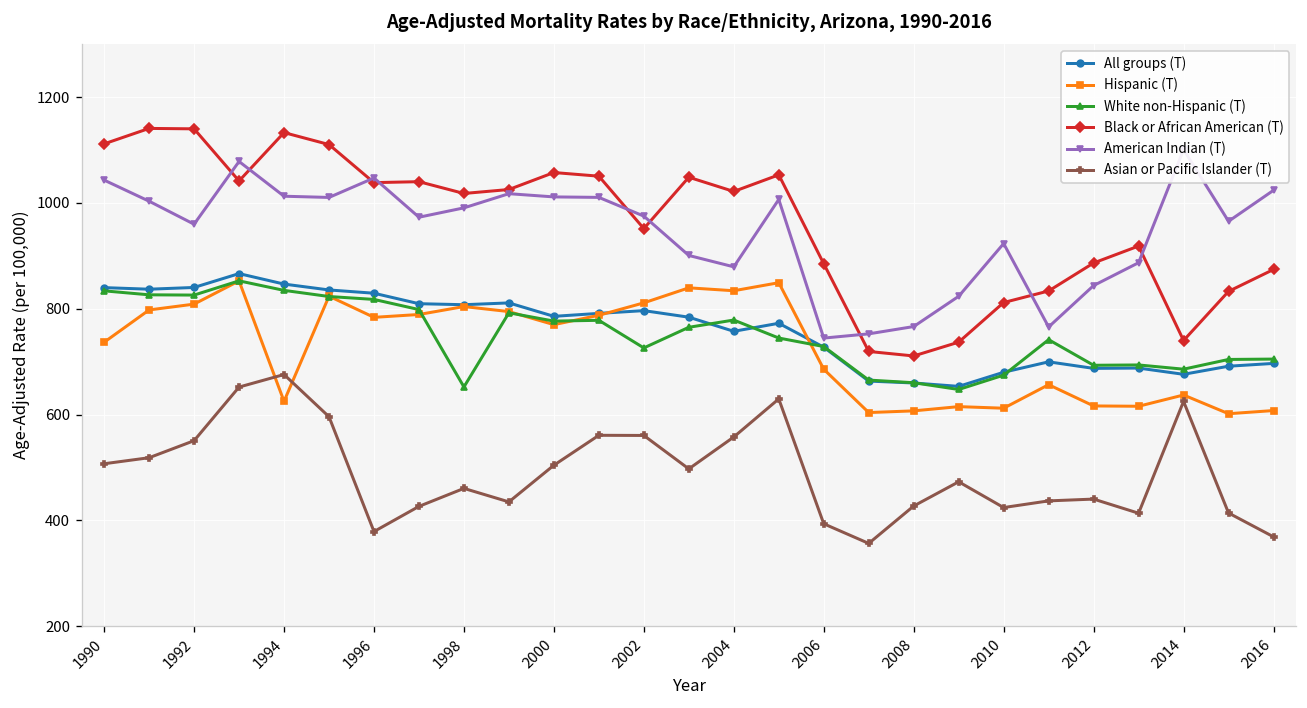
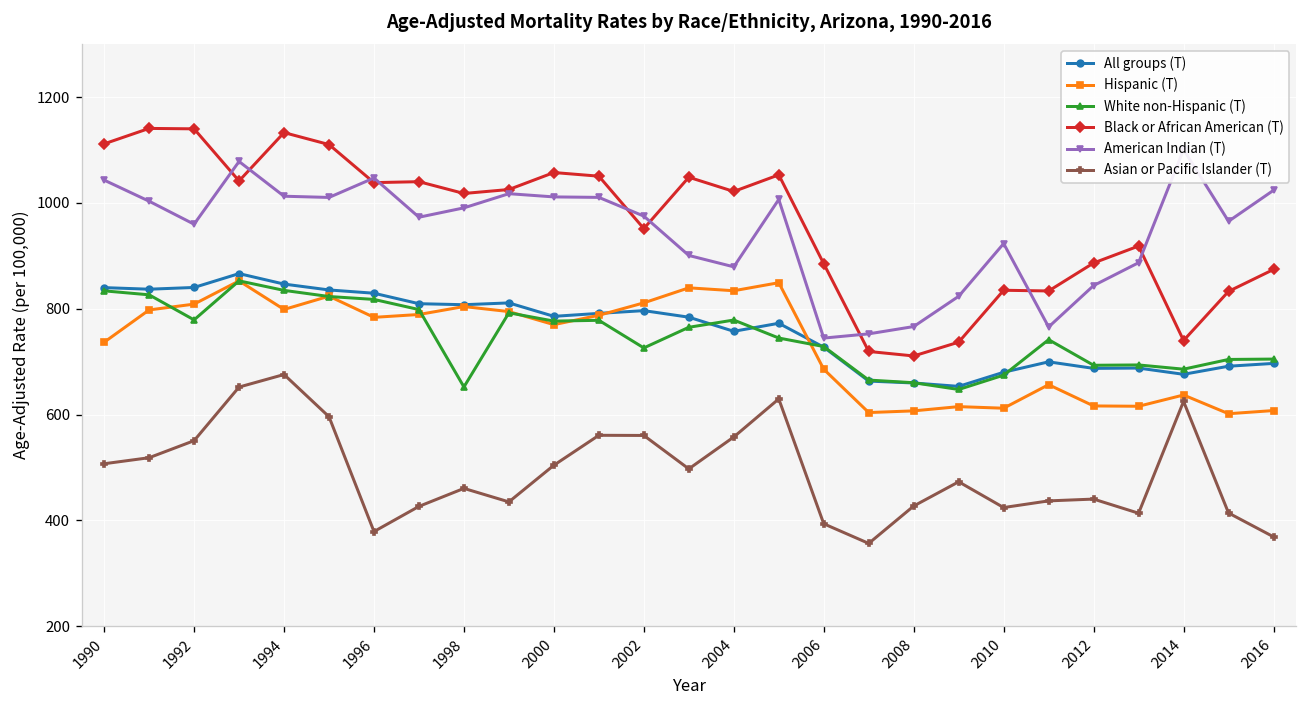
  {
    "All groups (T)": {
      "1990": 840,
      "1992": 840,
      "1994": 850,
      "1996": 830,
      "2000": 790,
      "2002": 800,
      "2004": 760,
      "2012": 690,
      "2014": 680,
      "2016": 700
    },
    "Hispanic (T)": {
      "1990": 740,
      "1992": 810,
-     "1994": 620,
+     "1994": 800,
      "1996": 780,
      "2000": 770,
      "2002": 810,
      "2004": 830,
      "2006": 690,
      "2008": 610,
      "2010": 610,
      "2012": 620,
      "2014": 640,
      "2016": 610
    },
    "White non-Hispanic (T)": {
      "1990": 830,
-     "1992": 830,
+     "1992": 780,
      "1994": 830,
      "1996": 820,
      "1998": 650,
      "2000": 780,
      "2002": 730,
      "2004": 780,
      "2012": 690,
      "2014": 690,
      "2016": 700
    },
    "Black or African American (T)": {
      "1990": 1110,
      "1992": 1140,
      "1994": 1130,
      "1996": 1040,
      "1998": 1020,
      "2000": 1060,
      "2002": 950,
      "2004": 1020,
      "2006": 890,
      "2008": 710,
-     "2010": 810,
+     "2010": 830,
      "2012": 890,
      "2014": 740,
      "2016": 870
    },
    "American Indian (T)": {
      "1990": 1040,
      "1992": 960,
      "1994": 1010,
      "1996": 1050,
      "1998": 990,
      "2000": 1010,
      "2002": 980,
      "2004": 880,
      "2006": 740,
      "2008": 770,
      "2010": 920,
      "2012": 840,
      "2016": 1020
    },
    "Asian or Pacific Islander (T)": {
      "1990": 510,
      "1992": 550,
      "1994": 680,
      "1996": 380,
      "1998": 460,
      "2000": 500,
      "2002": 560,
      "2004": 560,
      "2006": 390,
      "2008": 430,
      "2010": 420,
      "2012": 440,
      "2014": 620,
      "2016": 370
    }
  }
